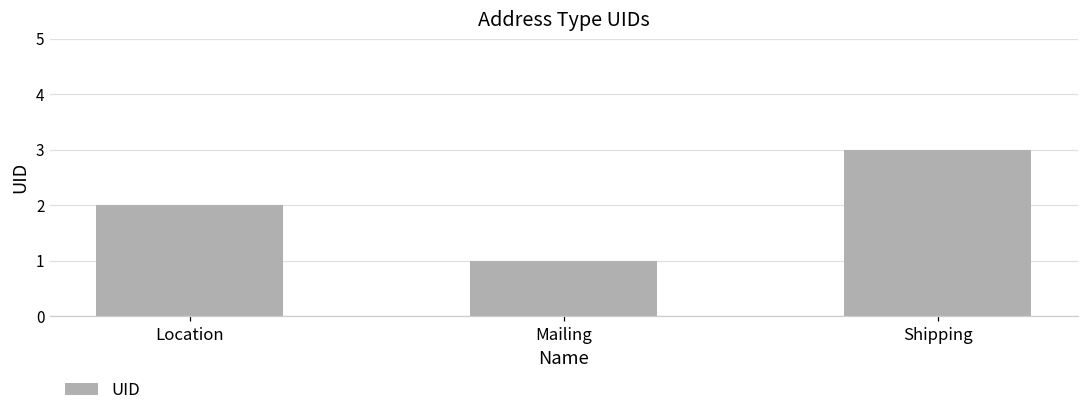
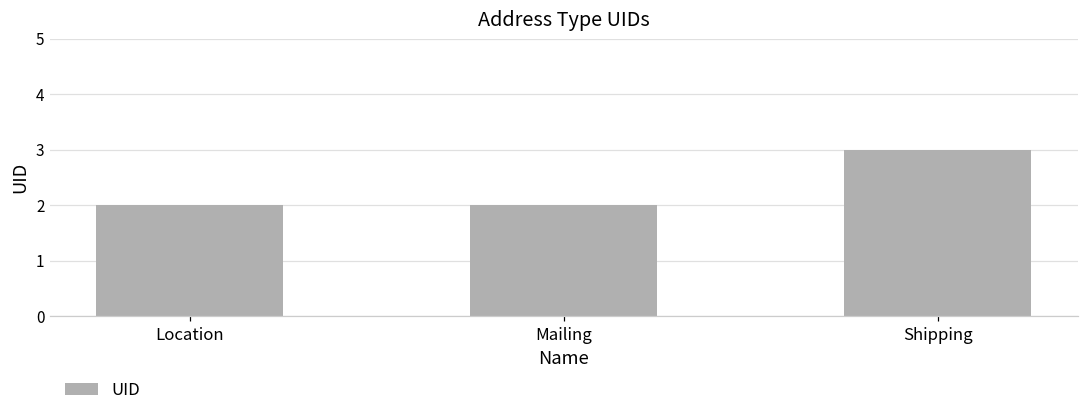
  {
    "Location": 2,
-   "Mailing": 1,
+   "Mailing": 2,
    "Shipping": 3
  }
